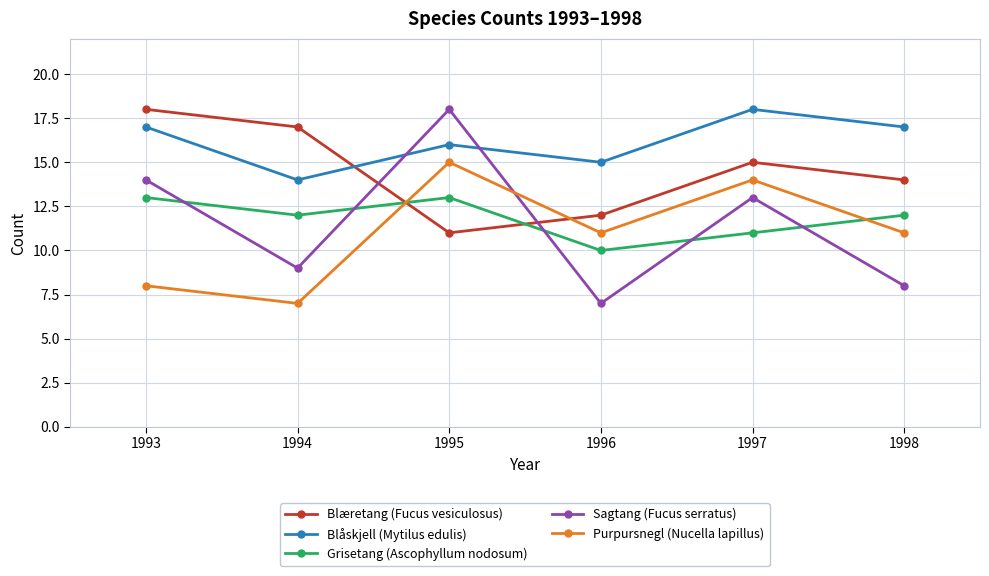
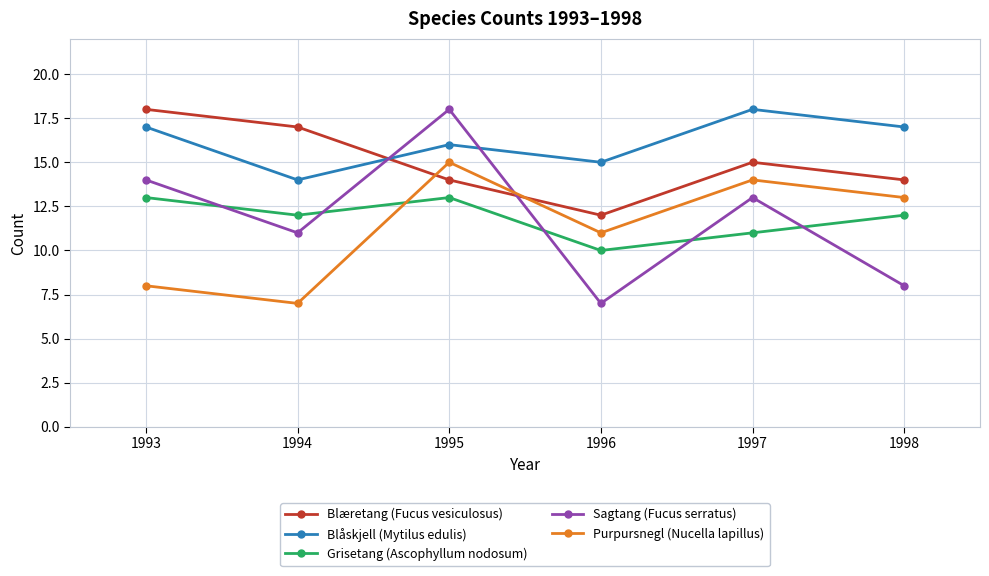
  {
    "Blæretang (Fucus vesiculosus)": {
      "1993": 18,
      "1994": 17,
-     "1995": 11,
+     "1995": 14,
      "1996": 12,
      "1997": 15,
      "1998": 14
    },
    "Blåskjell (Mytilus edulis)": {
      "1993": 17,
      "1994": 14,
      "1995": 16,
      "1996": 15,
      "1997": 18,
      "1998": 17
    },
    "Grisetang (Ascophyllum nodosum)": {
      "1993": 13,
      "1994": 12,
      "1995": 13,
      "1996": 10,
      "1997": 11,
      "1998": 12
    },
    "Sagtang (Fucus serratus)": {
      "1993": 14,
-     "1994": 9,
+     "1994": 11,
      "1995": 18,
      "1996": 7,
      "1997": 13,
      "1998": 8
    },
    "Purpursnegl (Nucella lapillus)": {
      "1993": 8,
      "1994": 7,
      "1995": 15,
      "1996": 11,
      "1997": 14,
-     "1998": 11
+     "1998": 13
    }
  }
